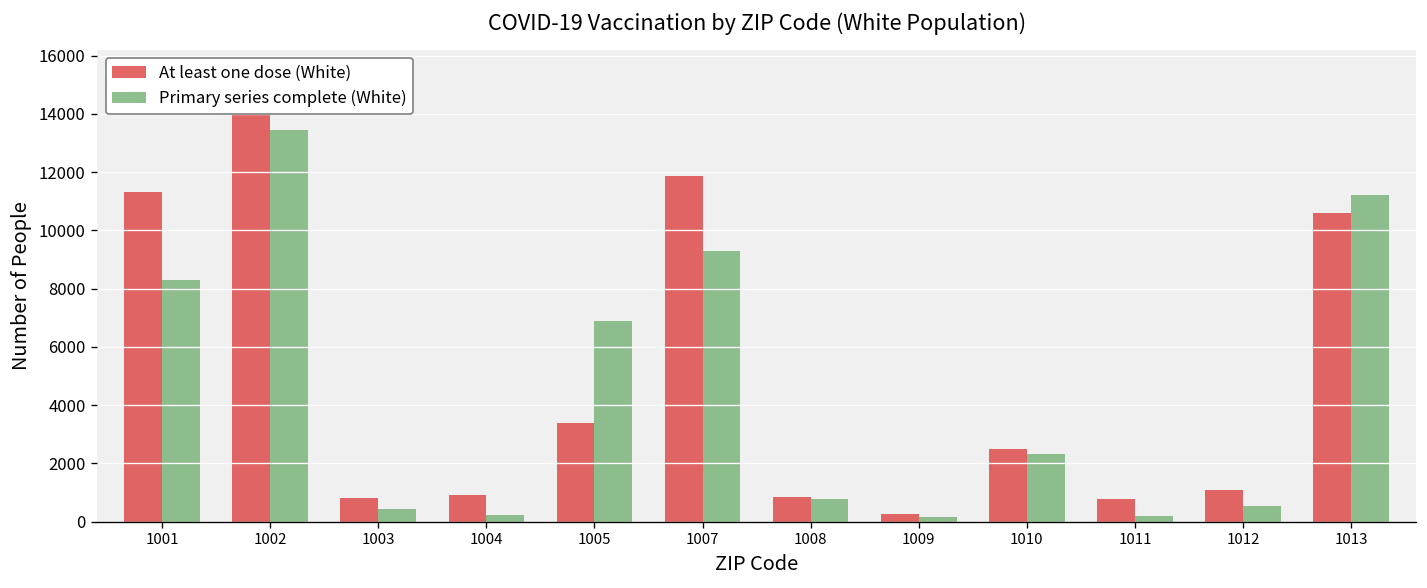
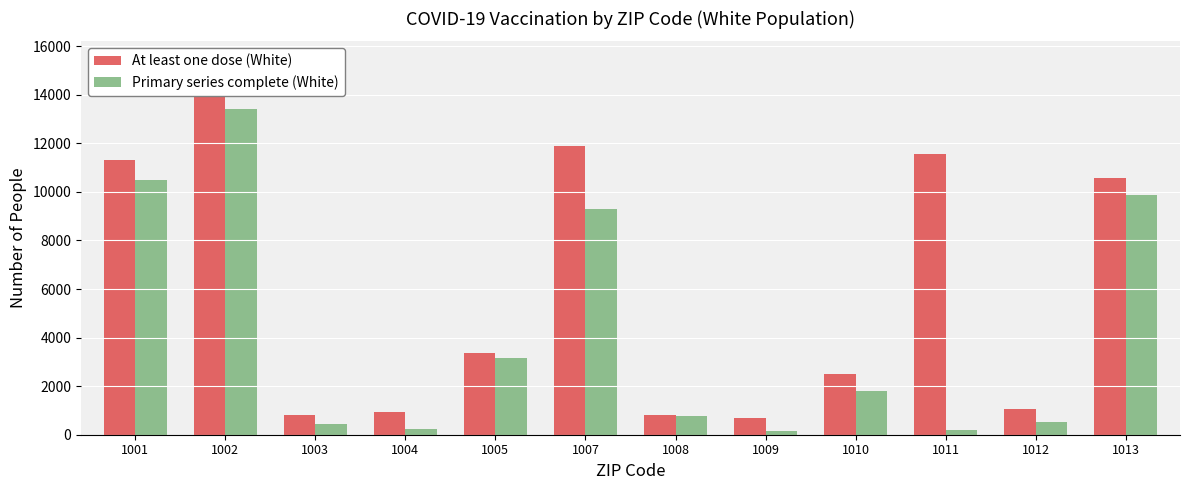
  {
    "At least one dose (White)": {
      "1001": 11300,
      "1003": 800,
      "1004": 900,
      "1005": 3400,
      "1007": 11900,
      "1008": 800,
-     "1009": 300,
+     "1009": 700,
      "1010": 2500,
-     "1011": 800,
+     "1011": 11600,
      "1012": 1100,
      "1013": 10600
    },
    "Primary series complete (White)": {
-     "1001": 8300,
+     "1001": 10500,
      "1002": 13400,
      "1003": 400,
      "1004": 200,
-     "1005": 6900,
+     "1005": 3200,
      "1007": 9300,
      "1008": 800,
      "1009": 200,
-     "1010": 2300,
+     "1010": 1800,
      "1011": 200,
      "1012": 500,
-     "1013": 11200
+     "1013": 9900
    }
  }
